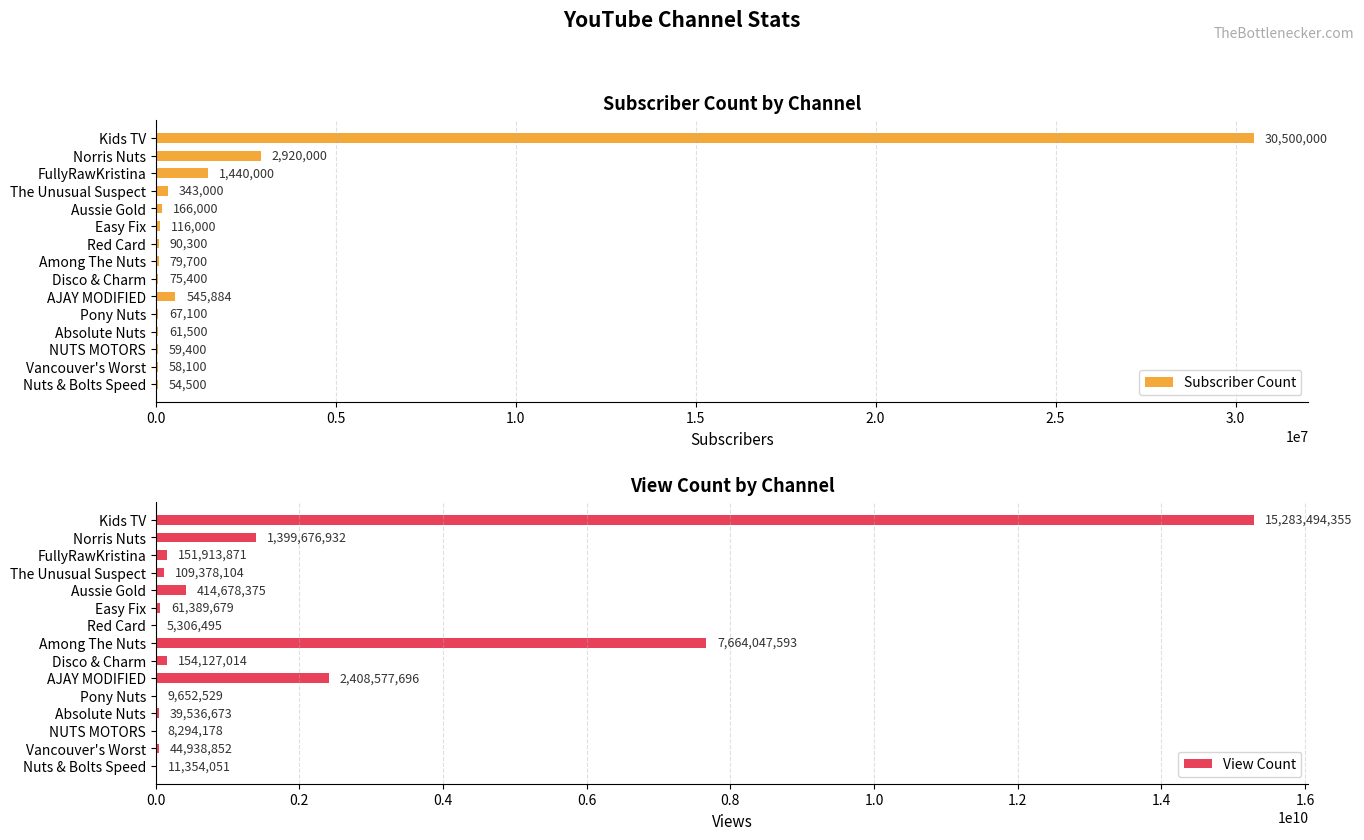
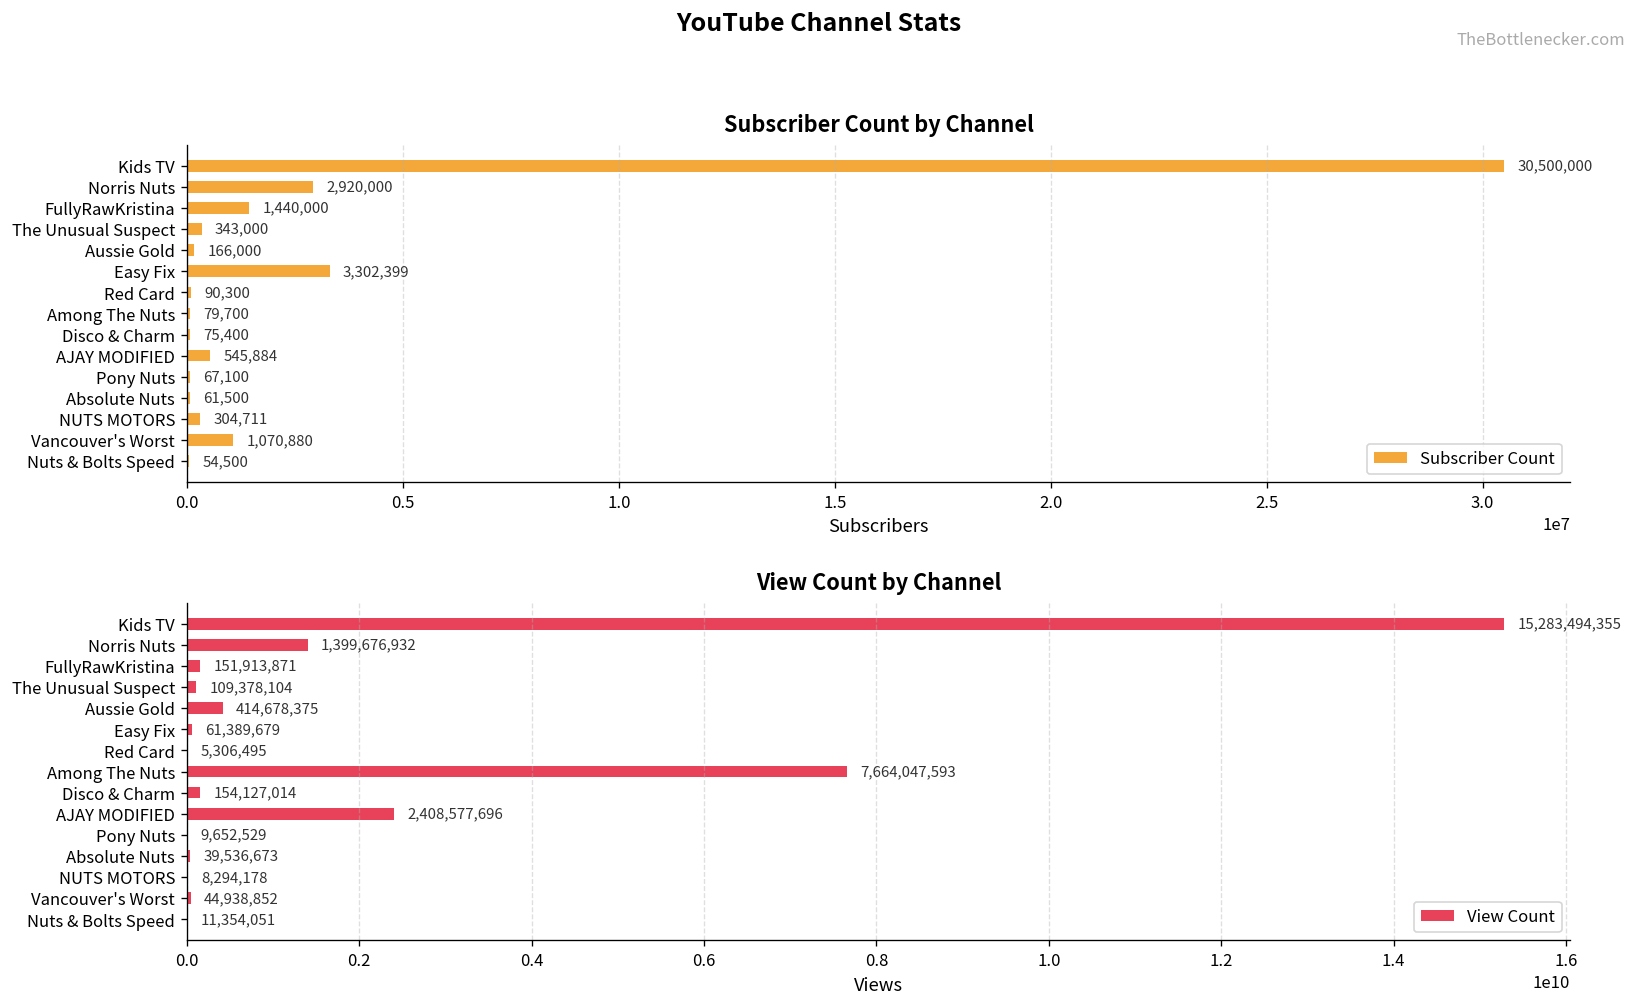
  {
    "Subscriber Count by Channel": {
      "Kids TV": "30,500,000",
      "Norris Nuts": "2,920,000",
      "FullyRawKristina": "1,440,000",
      "The Unusual Suspect": "343,000",
      "Aussie Gold": "166,000",
-     "Easy Fix": "116,000",
+     "Easy Fix": "3,302,399",
      "Red Card": "90,300",
      "Among The Nuts": "79,700",
      "Disco & Charm": "75,400",
      "AJAY MODIFIED": "545,884",
      "Pony Nuts": "67,100",
      "Absolute Nuts": "61,500",
-     "NUTS MOTORS": "59,400",
-     "Vancouver's Worst": "58,100",
+     "NUTS MOTORS": "304,711",
+     "Vancouver's Worst": "1,070,880",
      "Nuts & Bolts Speed": "54,500"
    },
    "View Count by Channel": {
      "Kids TV": "15,283,494,355",
      "Norris Nuts": "1,399,676,932",
      "FullyRawKristina": "151,913,871",
      "The Unusual Suspect": "109,378,104",
      "Aussie Gold": "414,678,375",
      "Easy Fix": "61,389,679",
      "Red Card": "5,306,495",
      "Among The Nuts": "7,664,047,593",
      "Disco & Charm": "154,127,014",
      "AJAY MODIFIED": "2,408,577,696",
      "Pony Nuts": "9,652,529",
      "Absolute Nuts": "39,536,673",
      "NUTS MOTORS": "8,294,178",
      "Vancouver's Worst": "44,938,852",
      "Nuts & Bolts Speed": "11,354,051"
    }
  }
